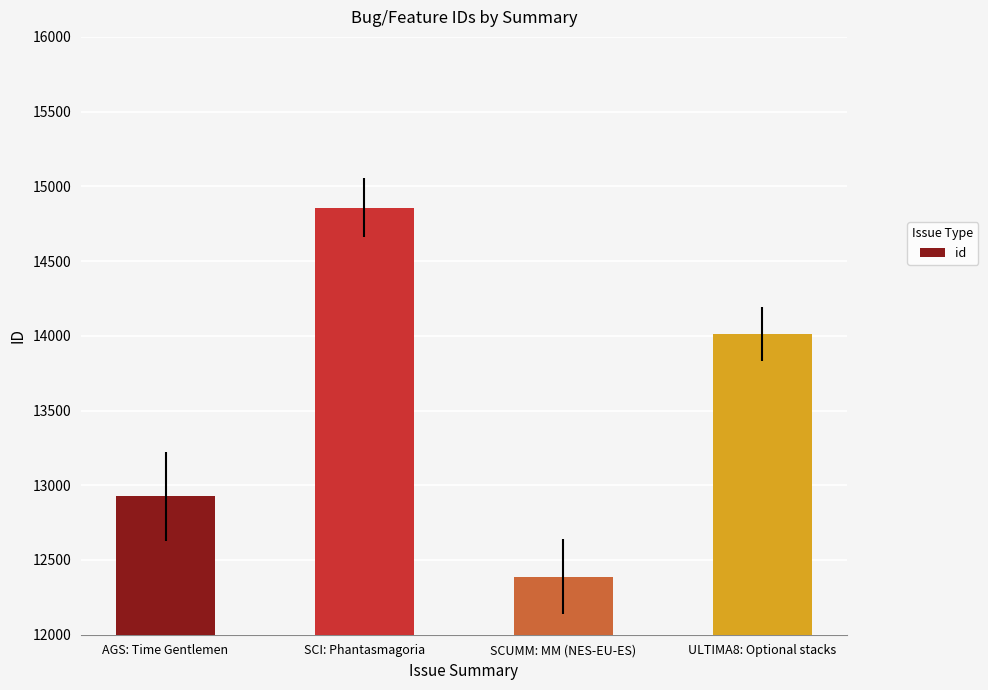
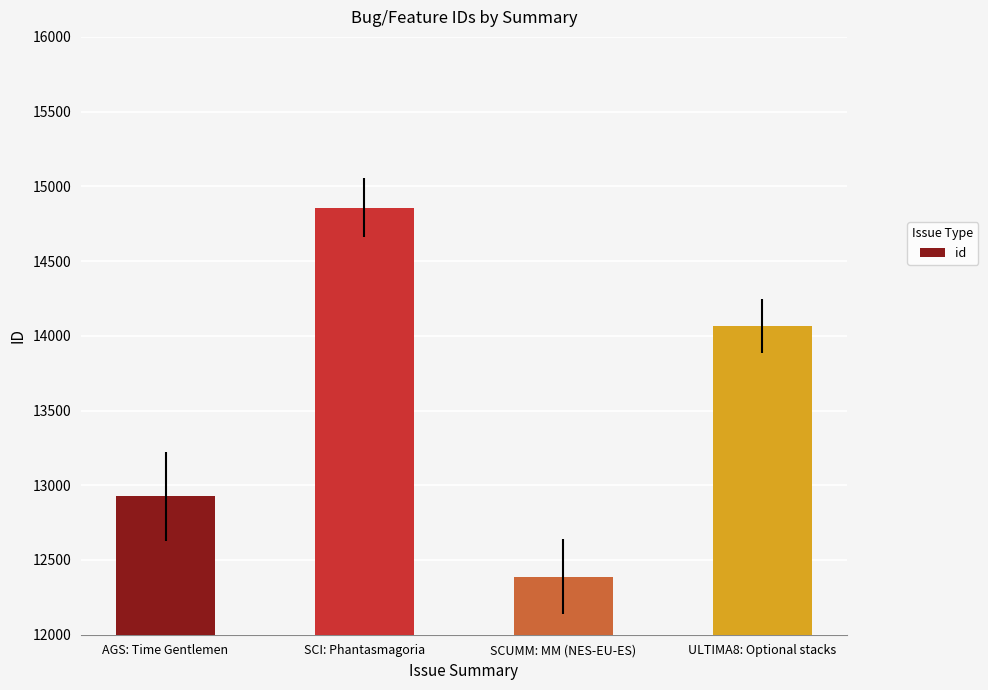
  {
    "AGS: Time Gentlemen": 12930,
    "SCI: Phantasmagoria": 14860,
    "SCUMM: MM (NES-EU-ES)": 12390,
-   "ULTIMA8: Optional stacks": 14010
+   "ULTIMA8: Optional stacks": 14070
  }
